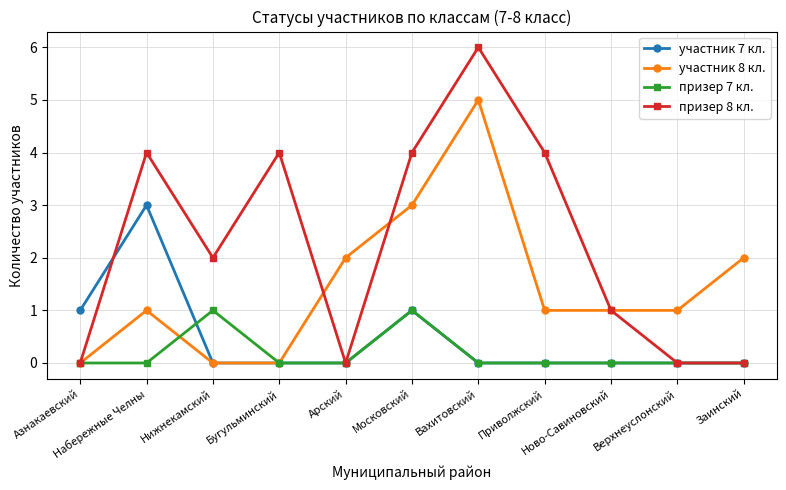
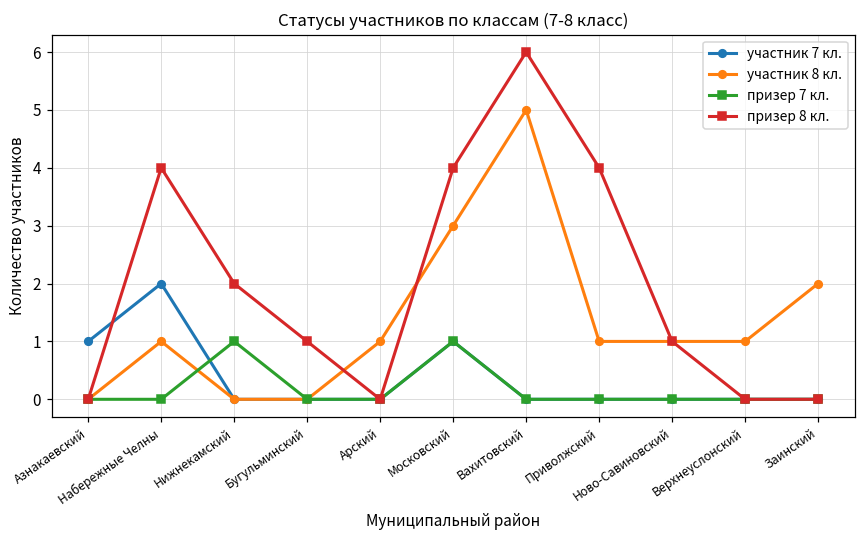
  {
    "участник 7 кл.": {
      "Азнакаевский": 1,
-     "Набережные Челны": 3
+     "Набережные Челны": 2
    },
    "участник 8 кл.": {
      "Набережные Челны": 1,
-     "Арский": 2,
+     "Арский": 1,
      "Московский": 3,
      "Вахитовский": 5,
      "Приволжский": 1,
      "Верхнеуслонский": 1,
      "Заинский": 2
    },
    "призер 7 кл.": {
      "Набережные Челны": 0,
      "Нижнекамский": 1
    },
    "призер 8 кл.": {
      "Набережные Челны": 4,
      "Нижнекамский": 2,
-     "Бугульминский": 4,
+     "Бугульминский": 1,
      "Московский": 4,
      "Вахитовский": 6,
      "Приволжский": 4
    }
  }
